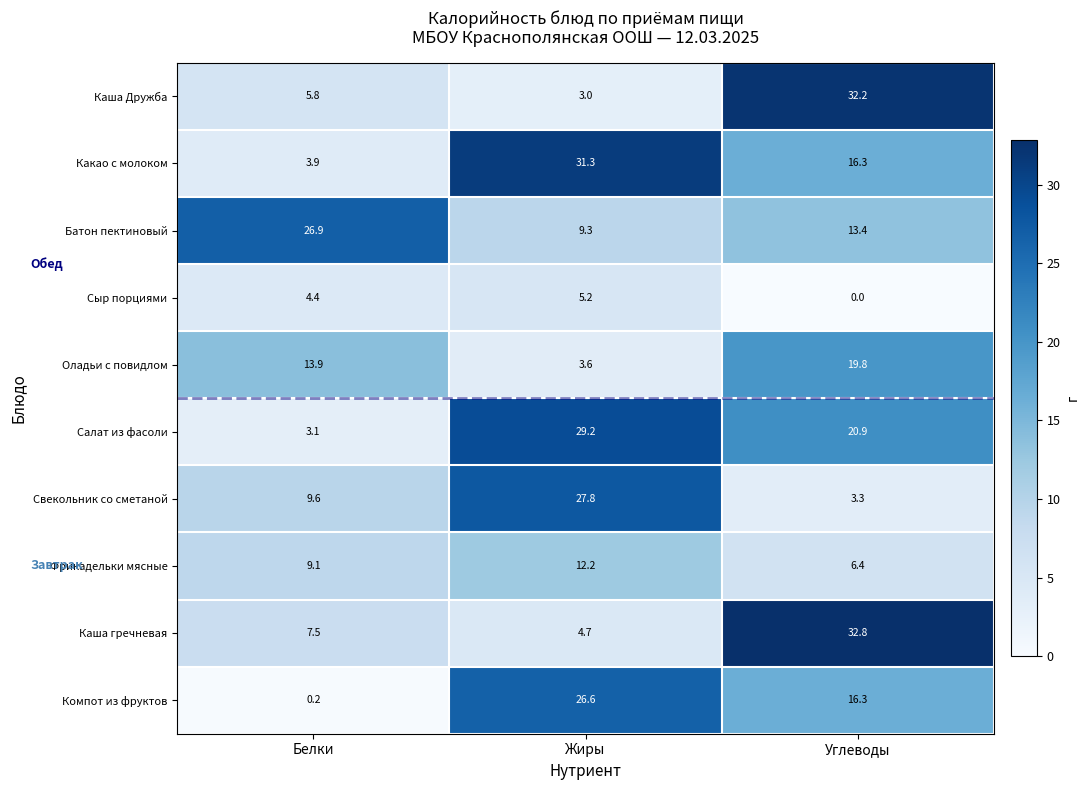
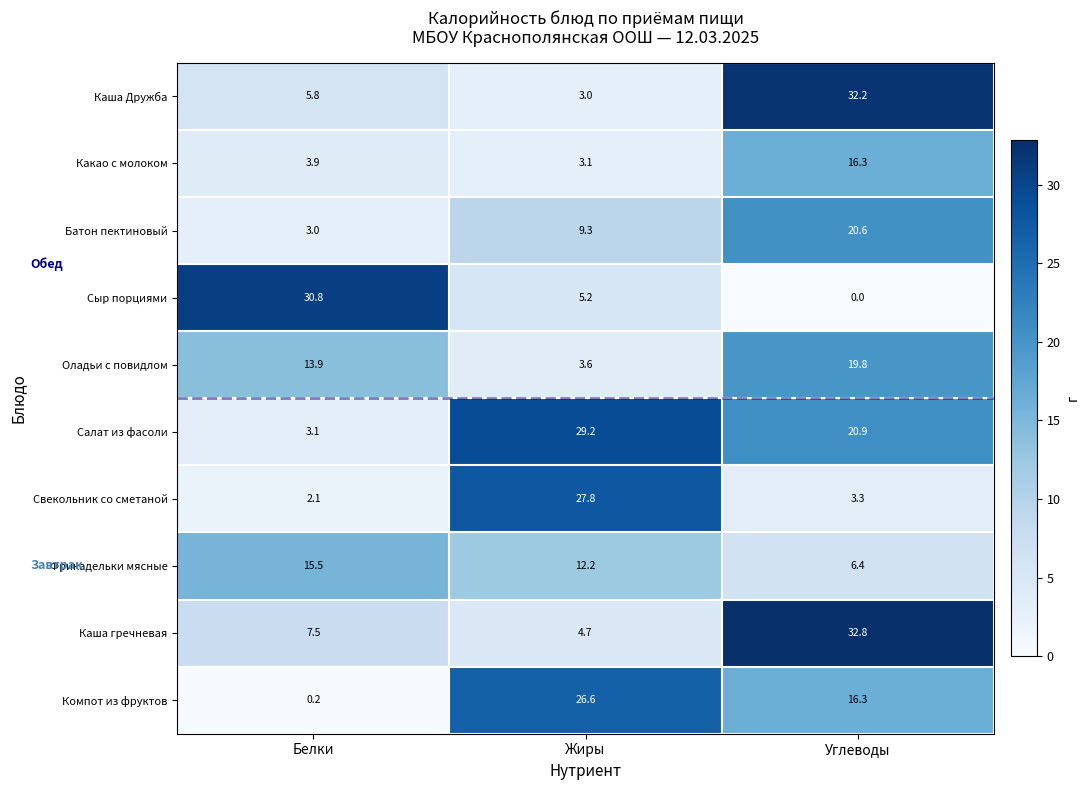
  {
    "Каша Дружба": {
      "Белки": 5.8,
      "Жиры": 3.0,
      "Углеводы": 32.2
    },
    "Какао с молоком": {
      "Белки": 3.9,
-     "Жиры": 31.3,
+     "Жиры": 3.1,
      "Углеводы": 16.3
    },
    "Батон пектиновый": {
-     "Белки": 26.9,
+     "Белки": 3.0,
      "Жиры": 9.3,
-     "Углеводы": 13.4
+     "Углеводы": 20.6
    },
    "Сыр порциями": {
-     "Белки": 4.4,
+     "Белки": 30.8,
      "Жиры": 5.2,
      "Углеводы": 0.0
    },
    "Оладьи с повидлом": {
      "Белки": 13.9,
      "Жиры": 3.6,
      "Углеводы": 19.8
    },
    "Салат из фасоли": {
      "Белки": 3.1,
      "Жиры": 29.2,
      "Углеводы": 20.9
    },
    "Свекольник со сметаной": {
-     "Белки": 9.6,
+     "Белки": 2.1,
      "Жиры": 27.8,
      "Углеводы": 3.3
    },
    "Фрикадельки мясные": {
-     "Белки": 9.1,
+     "Белки": 15.5,
      "Жиры": 12.2,
      "Углеводы": 6.4
    },
    "Каша гречневая": {
      "Белки": 7.5,
      "Жиры": 4.7,
      "Углеводы": 32.8
    },
    "Компот из фруктов": {
      "Белки": 0.2,
      "Жиры": 26.6,
      "Углеводы": 16.3
    }
  }
